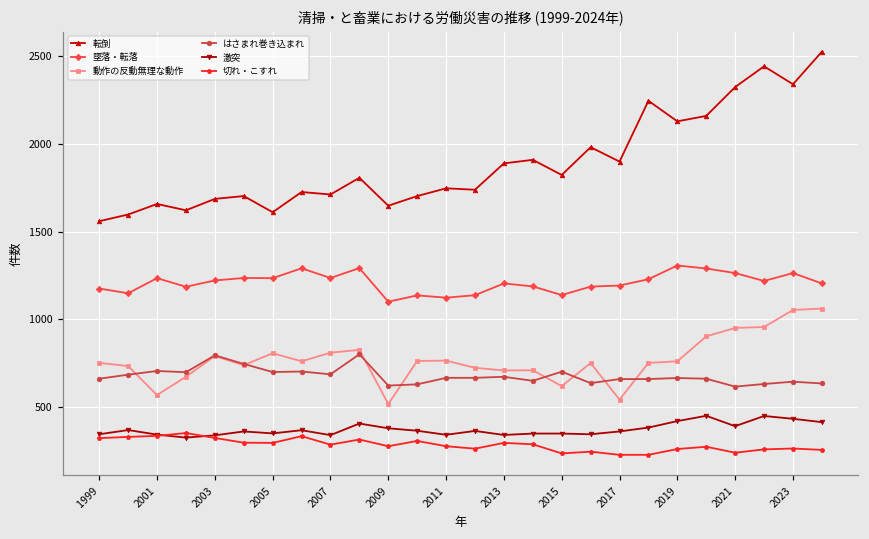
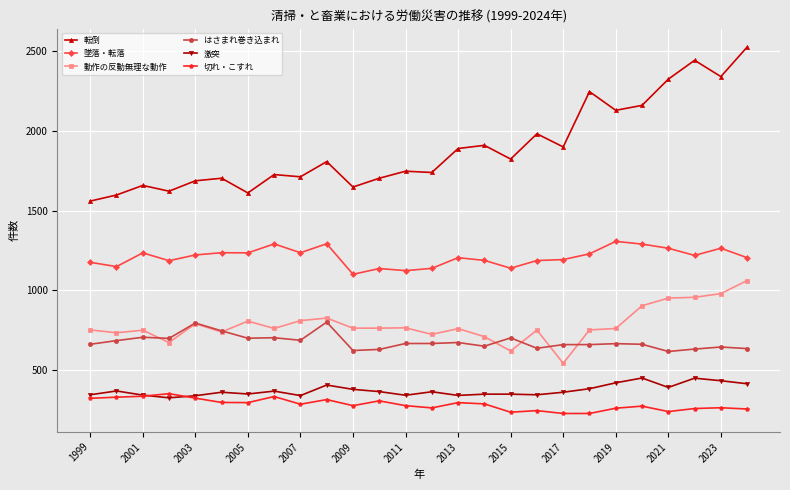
  {
    "動作の反動無理な動作": {
      "1999": 750,
-     "2001": 570,
+     "2001": 750,
      "2005": 810,
      "2007": 810,
-     "2009": 520,
+     "2009": 760,
      "2011": 770,
-     "2013": 710,
+     "2013": 760,
      "2015": 620,
      "2017": 540,
      "2019": 760,
      "2021": 950,
-     "2023": 1050
+     "2023": 980
    }
  }
